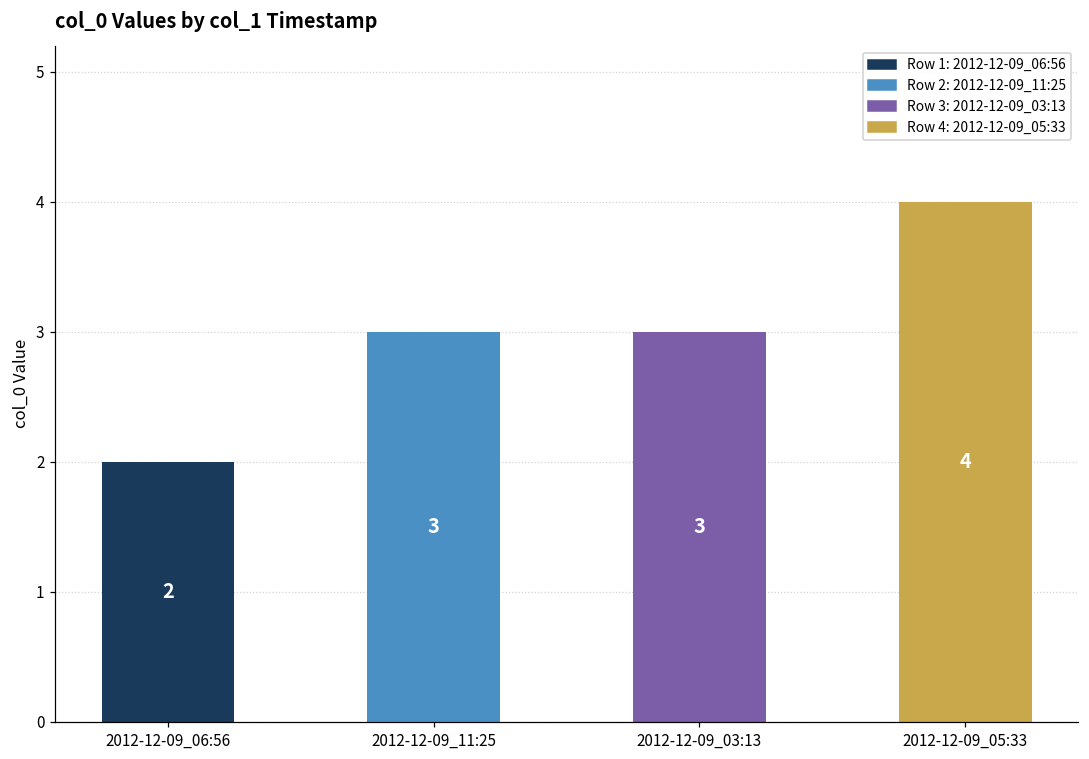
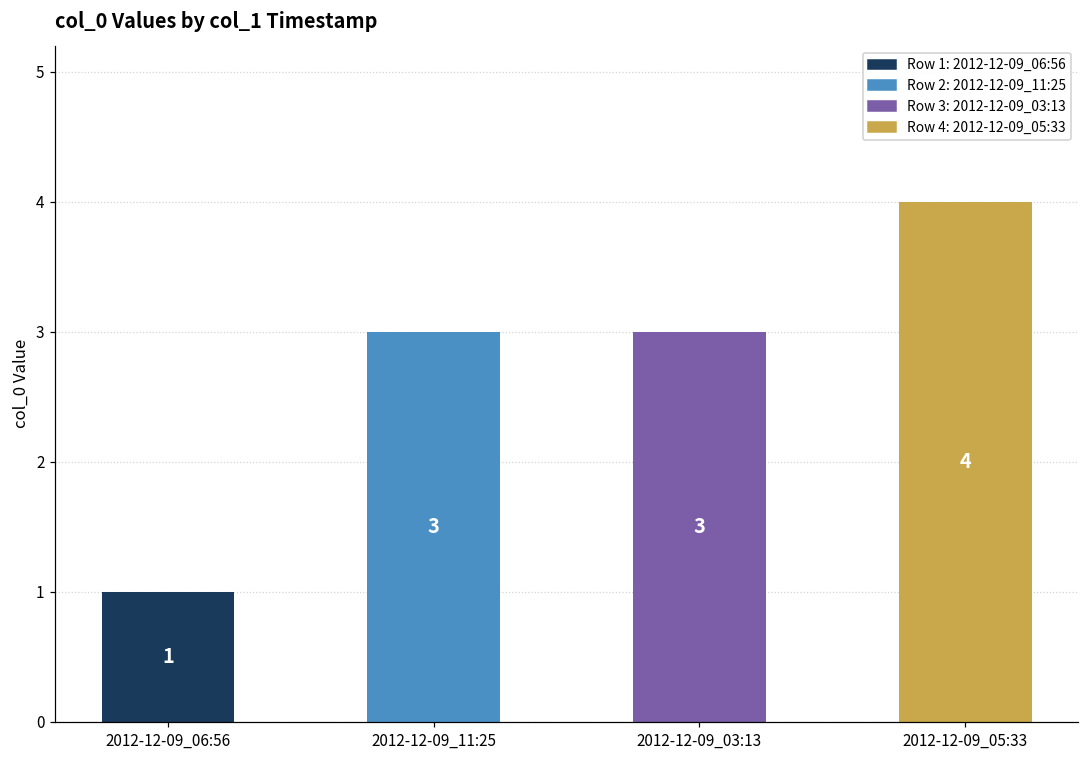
  {
-   "2012-12-09_06:56": 2,
+   "2012-12-09_06:56": 1,
    "2012-12-09_11:25": 3,
    "2012-12-09_03:13": 3,
    "2012-12-09_05:33": 4
  }
